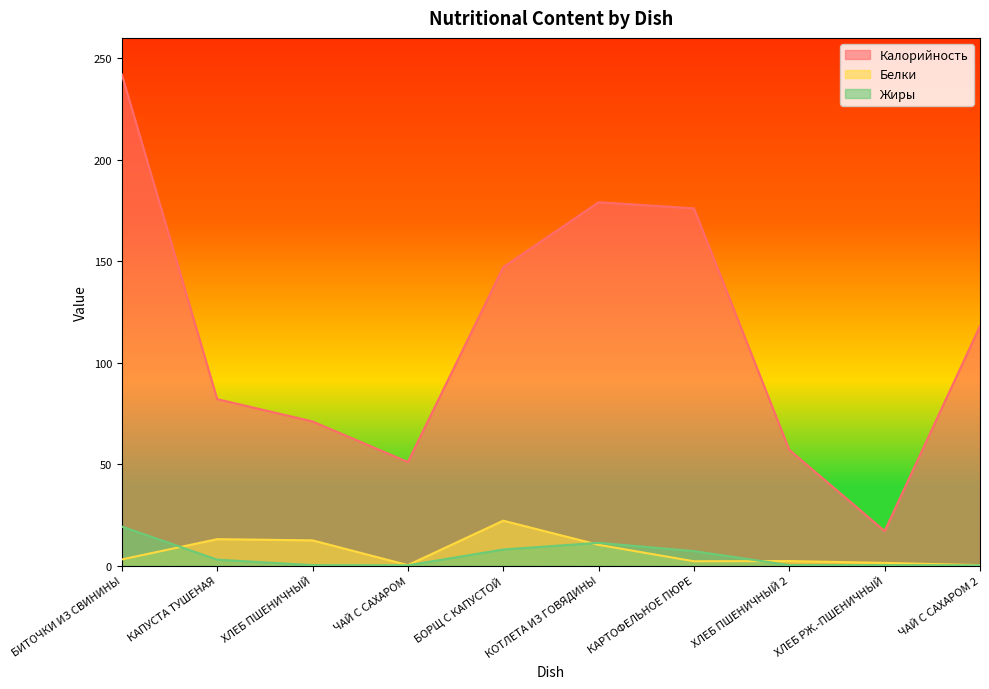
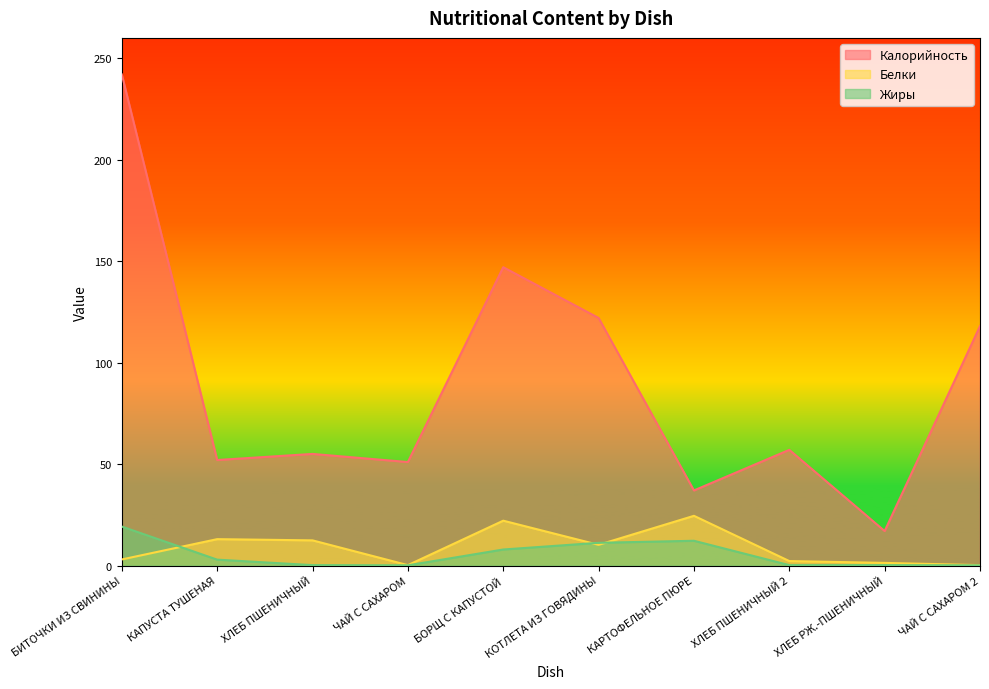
  {
    "Калорийность": {
      "БИТОЧКИ ИЗ СВИНИНЫ": 242,
-     "КАПУСТА ТУШЕНАЯ": 82,
-     "ХЛЕБ ПШЕНИЧНЫЙ": 71,
+     "КАПУСТА ТУШЕНАЯ": 52,
+     "ХЛЕБ ПШЕНИЧНЫЙ": 55,
      "ЧАЙ С САХАРОМ": 51,
      "БОРЩ С КАПУСТОЙ": 147,
-     "КОТЛЕТА ИЗ ГОВЯДИНЫ": 179,
-     "КАРТОФЕЛЬНОЕ ПЮРЕ": 176,
+     "КОТЛЕТА ИЗ ГОВЯДИНЫ": 122,
+     "КАРТОФЕЛЬНОЕ ПЮРЕ": 37,
      "ХЛЕБ ПШЕНИЧНЫЙ 2": 57,
      "ХЛЕБ РЖ.-ПШЕНИЧНЫЙ": 17,
      "ЧАЙ С САХАРОМ 2": 118
    },
    "Белки": {
      "БИТОЧКИ ИЗ СВИНИНЫ": 3,
      "КАПУСТА ТУШЕНАЯ": 13,
      "ХЛЕБ ПШЕНИЧНЫЙ": 12,
      "БОРЩ С КАПУСТОЙ": 22,
-     "КАРТОФЕЛЬНОЕ ПЮРЕ": 2,
+     "КАРТОФЕЛЬНОЕ ПЮРЕ": 25,
      "ХЛЕБ ПШЕНИЧНЫЙ 2": 2
    },
    "Жиры": {
      "БИТОЧКИ ИЗ СВИНИНЫ": 19,
      "КАПУСТА ТУШЕНАЯ": 3,
      "ХЛЕБ ПШЕНИЧНЫЙ": 0,
      "БОРЩ С КАПУСТОЙ": 8,
-     "КАРТОФЕЛЬНОЕ ПЮРЕ": 7,
+     "КАРТОФЕЛЬНОЕ ПЮРЕ": 12,
      "ХЛЕБ ПШЕНИЧНЫЙ 2": 0
    }
  }
